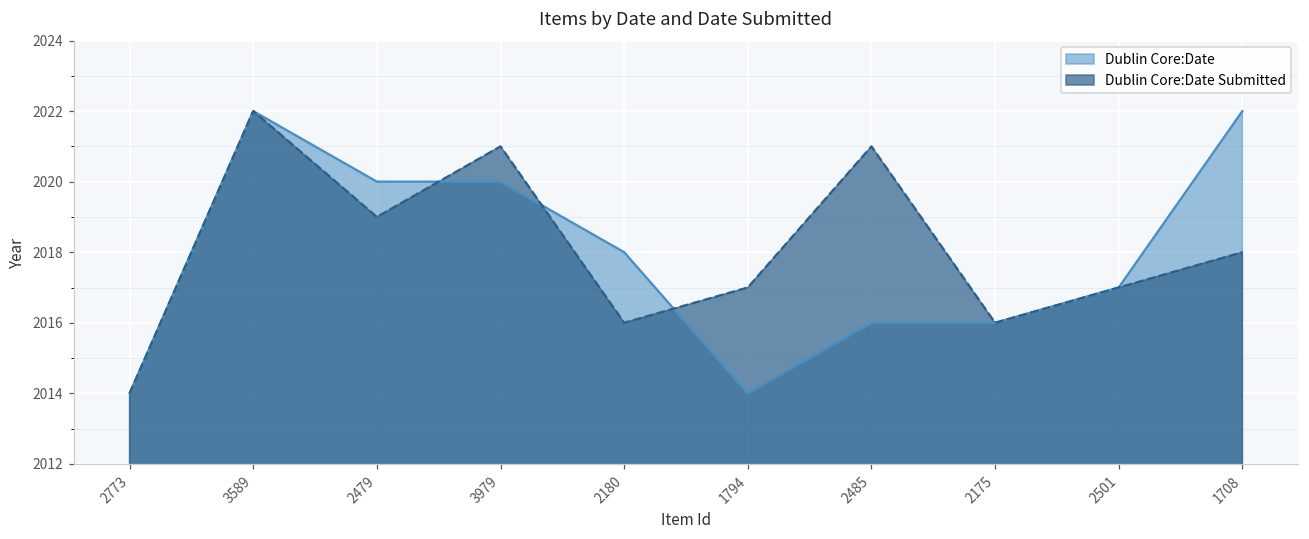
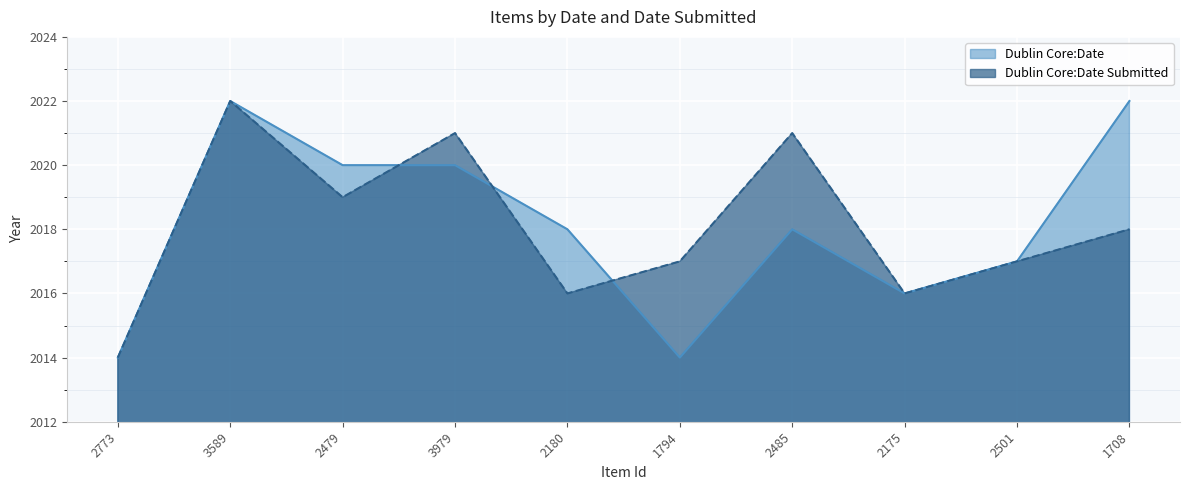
  {
    "Dublin Core:Date": {
      "2479": 2020,
      "3979": 2020,
      "2180": 2018,
      "1794": 2014,
-     "2485": 2016,
+     "2485": 2018,
      "1708": 2022
    },
    "Dublin Core:Date Submitted": {
      "2479": 2019,
      "3979": 2021,
      "2180": 2016,
      "1794": 2017,
      "2485": 2021,
      "1708": 2018
    }
  }
